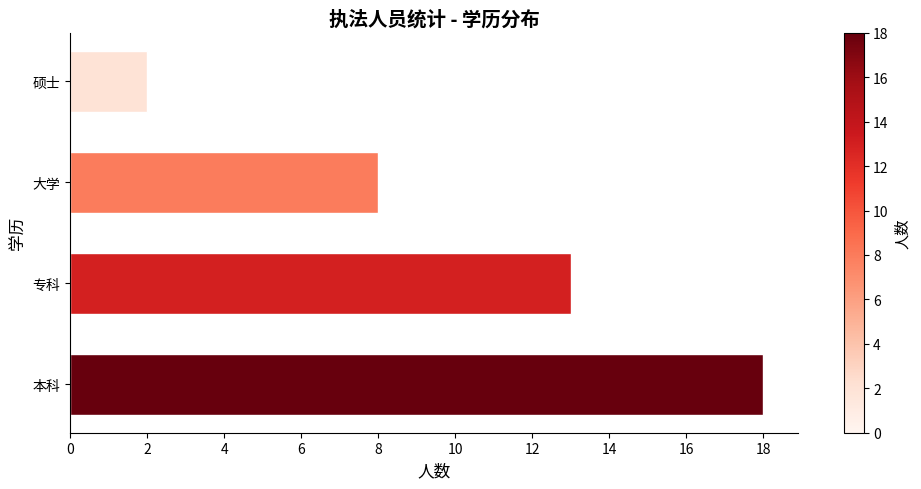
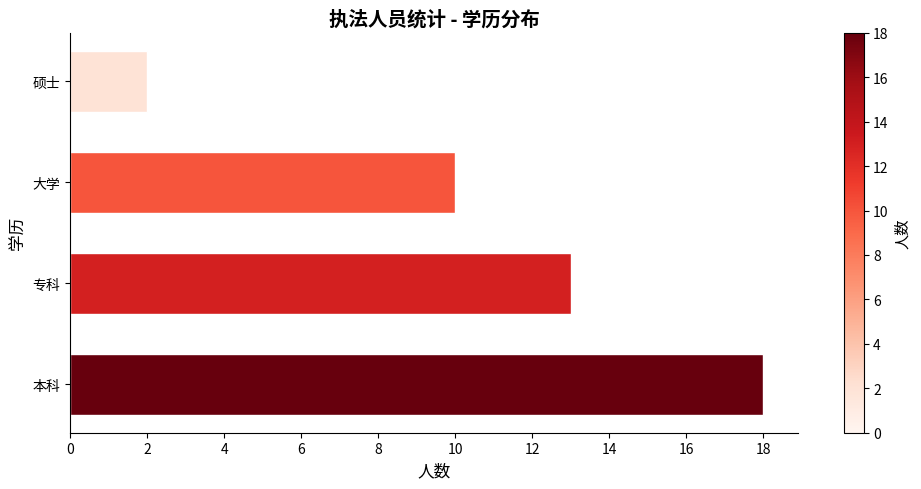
  {
    "硕士": 2,
-   "大学": 8,
+   "大学": 10,
    "专科": 13,
    "本科": 18
  }
